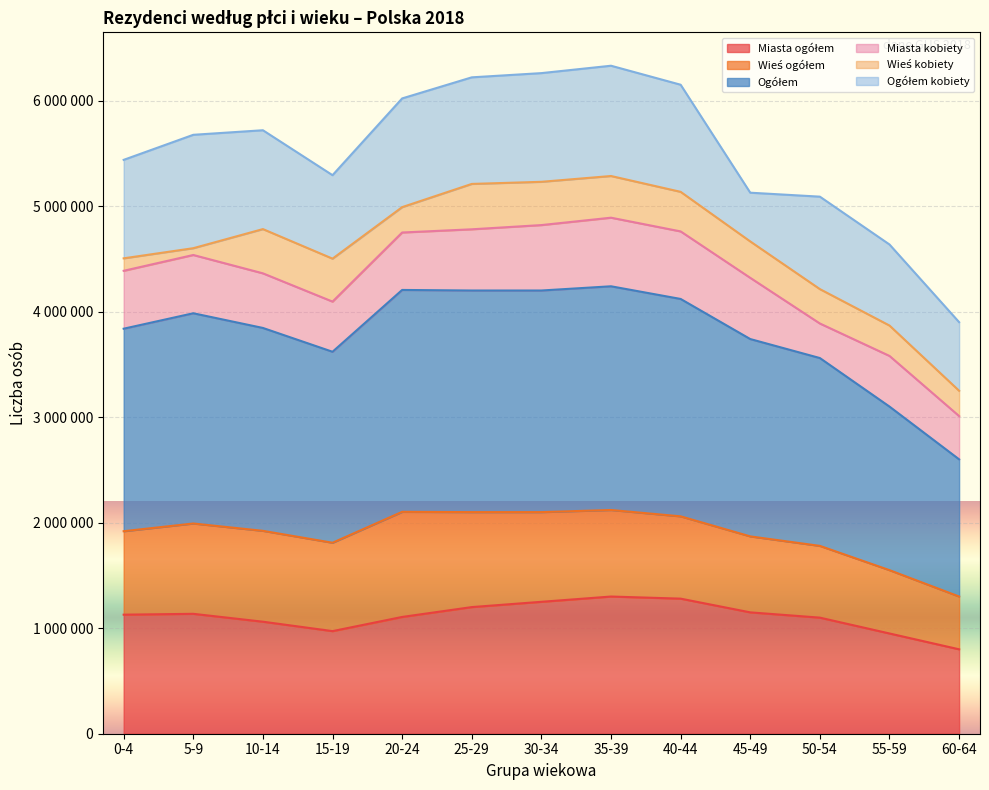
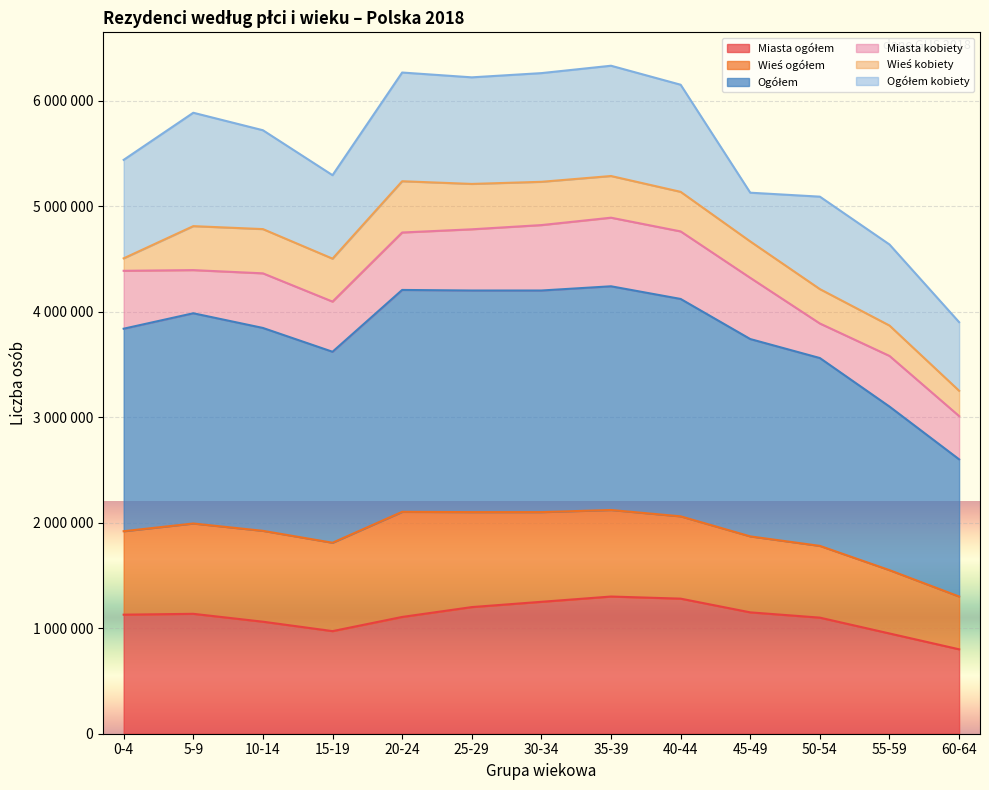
  {
    "Ogółem": {
      "0-4": 1920000,
      "5-9": 1990000,
      "10-14": 1920000,
      "15-19": 1810000,
      "20-24": 2100000,
      "25-29": 2100000,
      "30-34": 2100000,
      "35-39": 2120000,
      "40-44": 2060000,
      "45-49": 1870000,
      "50-54": 1780000,
      "55-59": 1550000,
      "60-64": 1300000
    },
    "Miasta kobiety": {
      "0-4": 550000,
-     "5-9": 550000,
+     "5-9": 410000,
      "10-14": 520000,
      "15-19": 480000,
      "20-24": 540000,
      "25-29": 580000,
      "30-34": 620000,
      "35-39": 650000,
      "40-44": 640000,
      "45-49": 580000,
      "50-54": 330000,
      "55-59": 480000,
      "60-64": 410000
    },
    "Wieś kobiety": {
      "0-4": 120000,
-     "5-9": 60000,
+     "5-9": 420000,
      "10-14": 420000,
      "15-19": 410000,
-     "20-24": 240000,
+     "20-24": 490000,
      "25-29": 430000,
      "30-34": 410000,
      "35-39": 400000,
      "40-44": 380000,
      "45-49": 350000,
      "50-54": 330000,
      "55-59": 290000,
      "60-64": 240000
    },
    "Ogółem kobiety": {
      "0-4": 930000,
      "5-9": 1070000,
      "10-14": 940000,
      "15-19": 790000,
      "20-24": 1030000,
      "25-29": 1010000,
      "30-34": 1030000,
      "35-39": 1050000,
      "40-44": 1020000,
      "45-49": 460000,
      "50-54": 880000,
      "55-59": 770000,
      "60-64": 650000
    }
  }
